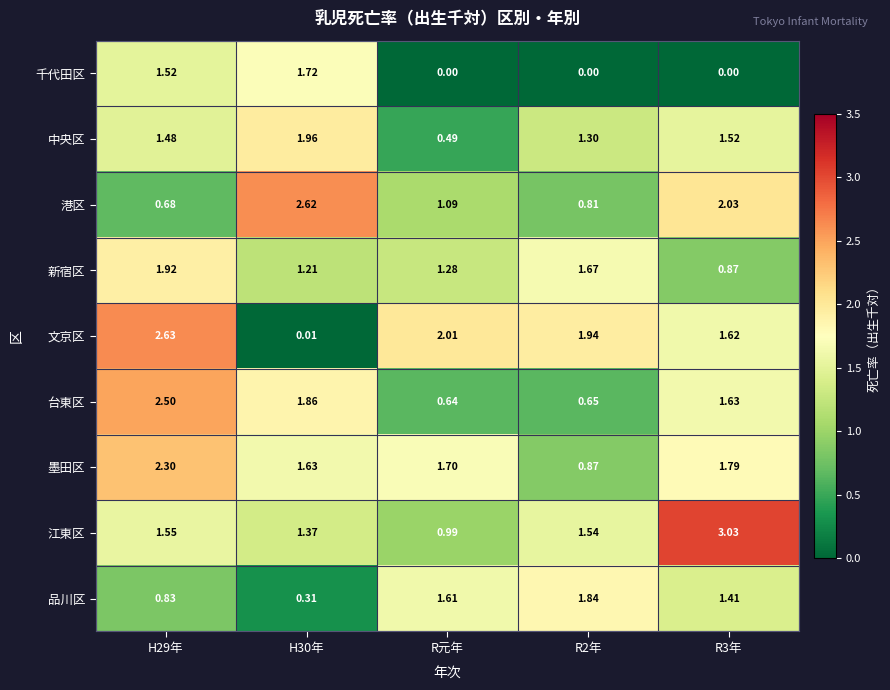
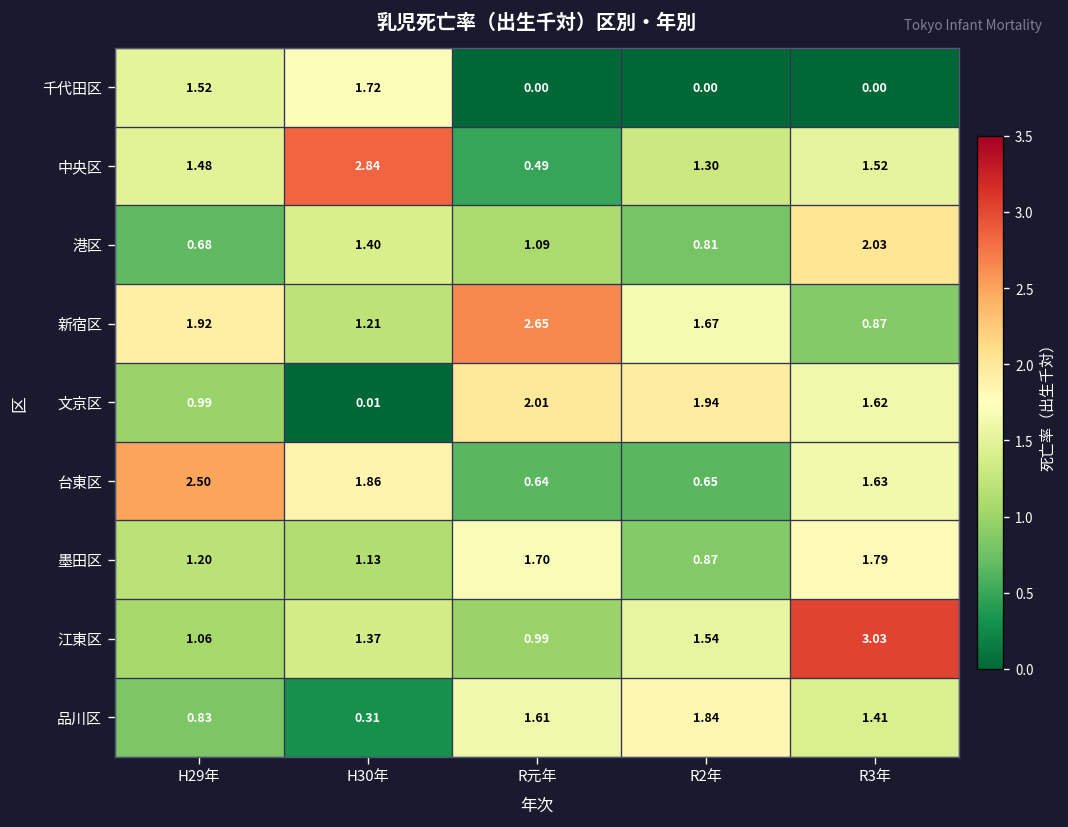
  {
    "千代田区": {
      "H29年": 1.52,
      "H30年": 1.72,
      "R元年": 0.00,
      "R2年": 0.00,
      "R3年": 0.00
    },
    "中央区": {
      "H29年": 1.48,
-     "H30年": 1.96,
+     "H30年": 2.84,
      "R元年": 0.49,
      "R2年": 1.30,
      "R3年": 1.52
    },
    "港区": {
      "H29年": 0.68,
-     "H30年": 2.62,
+     "H30年": 1.40,
      "R元年": 1.09,
      "R2年": 0.81,
      "R3年": 2.03
    },
    "新宿区": {
      "H29年": 1.92,
      "H30年": 1.21,
-     "R元年": 1.28,
+     "R元年": 2.65,
      "R2年": 1.67,
      "R3年": 0.87
    },
    "文京区": {
-     "H29年": 2.63,
+     "H29年": 0.99,
      "H30年": 0.01,
      "R元年": 2.01,
      "R2年": 1.94,
      "R3年": 1.62
    },
    "台東区": {
      "H29年": 2.50,
      "H30年": 1.86,
      "R元年": 0.64,
      "R2年": 0.65,
      "R3年": 1.63
    },
    "墨田区": {
-     "H29年": 2.30,
-     "H30年": 1.63,
+     "H29年": 1.20,
+     "H30年": 1.13,
      "R元年": 1.70,
      "R2年": 0.87,
      "R3年": 1.79
    },
    "江東区": {
-     "H29年": 1.55,
+     "H29年": 1.06,
      "H30年": 1.37,
      "R元年": 0.99,
      "R2年": 1.54,
      "R3年": 3.03
    },
    "品川区": {
      "H29年": 0.83,
      "H30年": 0.31,
      "R元年": 1.61,
      "R2年": 1.84,
      "R3年": 1.41
    }
  }
